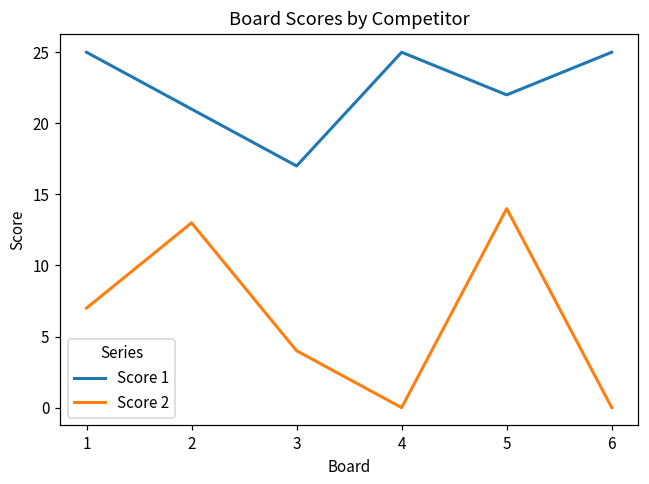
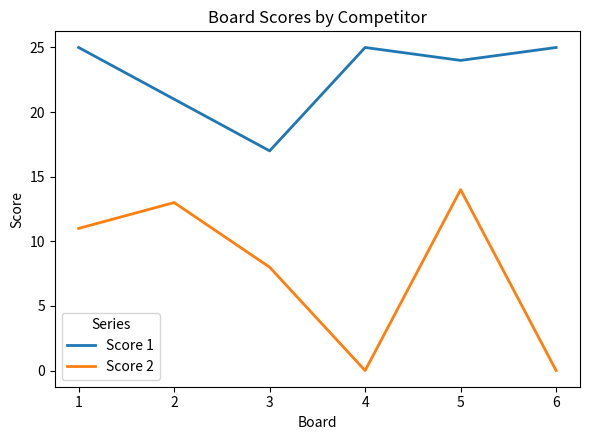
  {
    "Score 1": {
      "1": 25,
      "2": 21,
      "3": 17,
      "4": 25,
-     "5": 22,
+     "5": 24,
      "6": 25
    },
    "Score 2": {
-     "1": 7,
+     "1": 11,
      "2": 13,
-     "3": 4,
+     "3": 8,
      "4": 0,
      "5": 14,
      "6": 0
    }
  }
